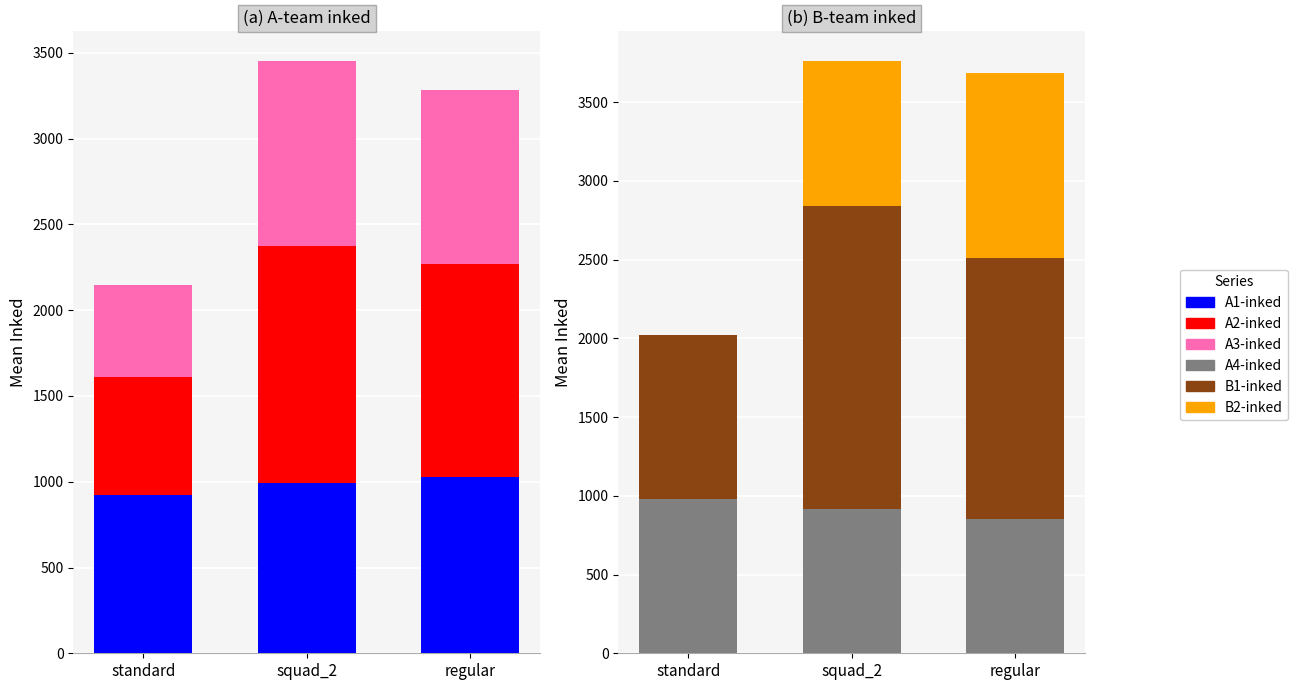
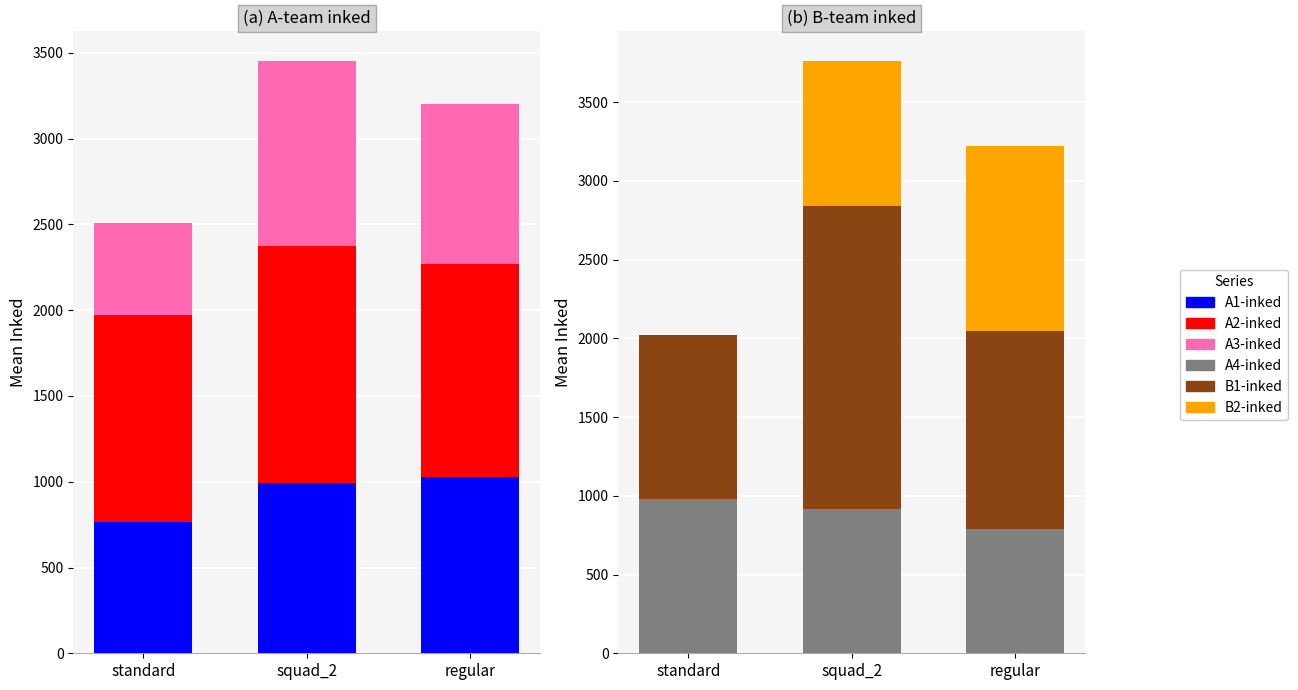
  {
    "(a) A-team inked": {
      "A1-inked": {
-       "standard": 920,
+       "standard": 770,
        "squad_2": 990,
        "regular": 1030
      },
      "A2-inked": {
-       "standard": 680,
+       "standard": 1210,
        "squad_2": 1380,
        "regular": 1240
      },
      "A3-inked": {
        "standard": 540,
        "squad_2": 1080,
-       "regular": 1010
+       "regular": 930
      }
    },
    "(b) B-team inked": {
      "A4-inked": {
        "standard": 980,
        "squad_2": 920,
-       "regular": 860
+       "regular": 790
      },
      "B1-inked": {
        "standard": 1040,
        "squad_2": 1920,
-       "regular": 1660
+       "regular": 1260
      },
      "B2-inked": {
        "standard": 0,
        "squad_2": 920,
        "regular": 1170
      }
    }
  }
